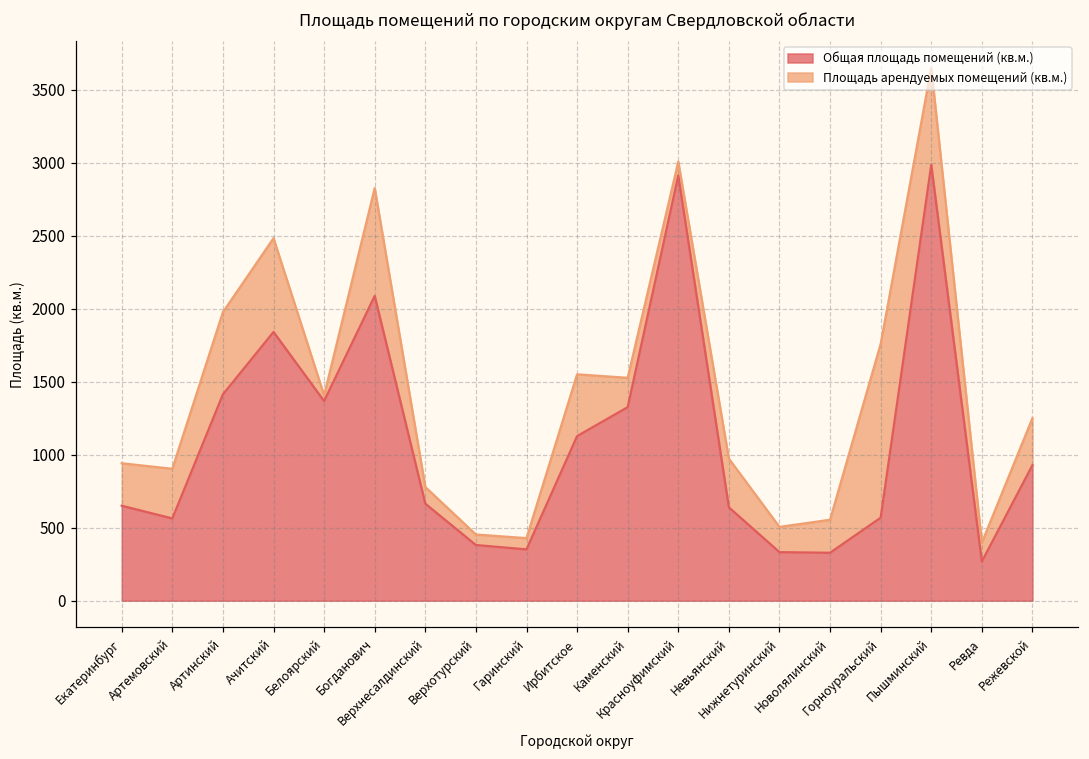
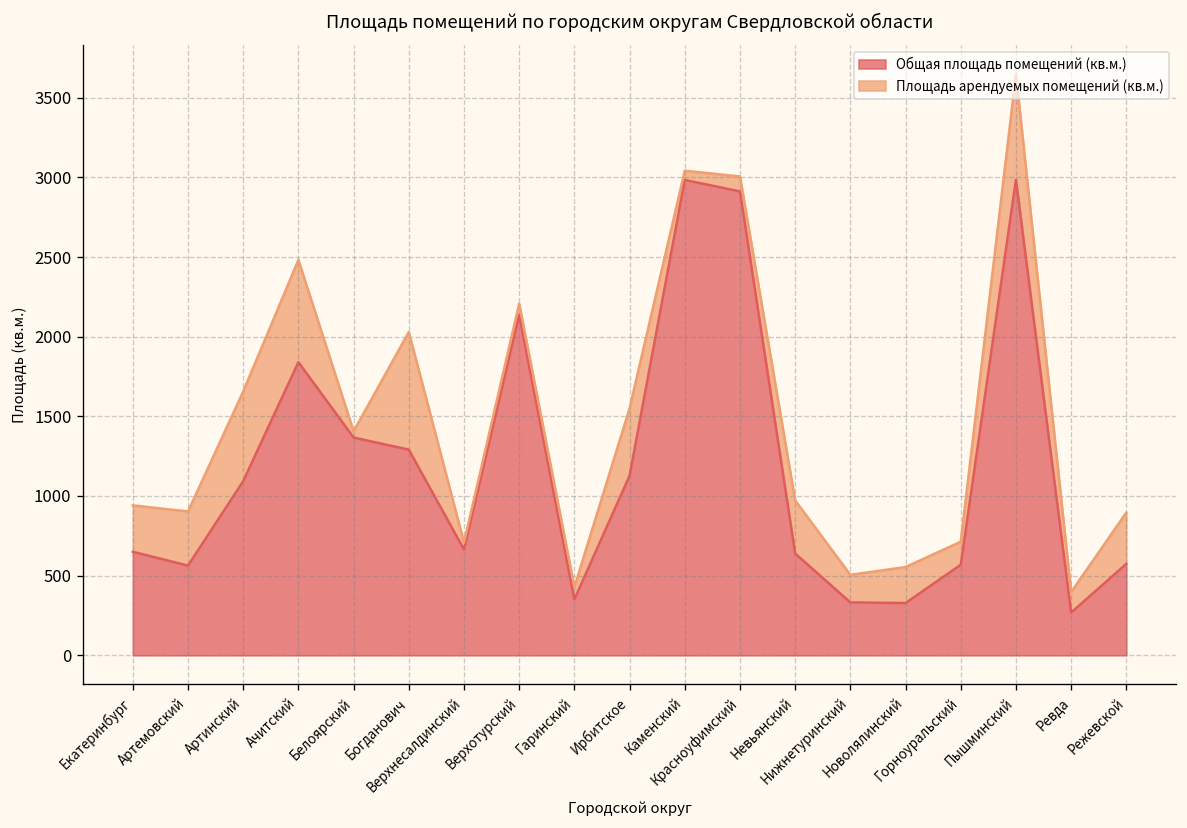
  {
    "Общая площадь помещений (кв.м.)": {
      "Екатеринбург": 650,
      "Артемовский": 560,
-     "Артинский": 1410,
+     "Артинский": 1090,
      "Ачитский": 1840,
      "Белоярский": 1370,
-     "Богданович": 2090,
+     "Богданович": 1290,
      "Верхнесалдинский": 660,
-     "Верхотурский": 380,
+     "Верхотурский": 2140,
      "Гаринский": 350,
      "Ирбитское": 1130,
-     "Каменский": 1330,
+     "Каменский": 2980,
      "Красноуфимский": 2910,
      "Невьянский": 640,
      "Нижнетуринский": 330,
      "Новолялинский": 330,
      "Горноуральский": 570,
      "Пышминский": 2990,
      "Ревда": 270,
-     "Режевской": 930
+     "Режевской": 570
    },
    "Площадь арендуемых помещений (кв.м.)": {
      "Екатеринбург": 290,
      "Артемовский": 340,
      "Артинский": 560,
      "Ачитский": 640,
      "Белоярский": 40,
      "Богданович": 740,
-     "Верхнесалдинский": 110,
+     "Верхнесалдинский": 40,
      "Верхотурский": 70,
      "Гаринский": 80,
      "Ирбитское": 420,
-     "Каменский": 200,
+     "Каменский": 60,
      "Красноуфимский": 90,
      "Невьянский": 330,
      "Нижнетуринский": 170,
      "Новолялинский": 230,
-     "Горноуральский": 1190,
+     "Горноуральский": 150,
      "Ревда": 130,
      "Режевской": 320
    }
  }
